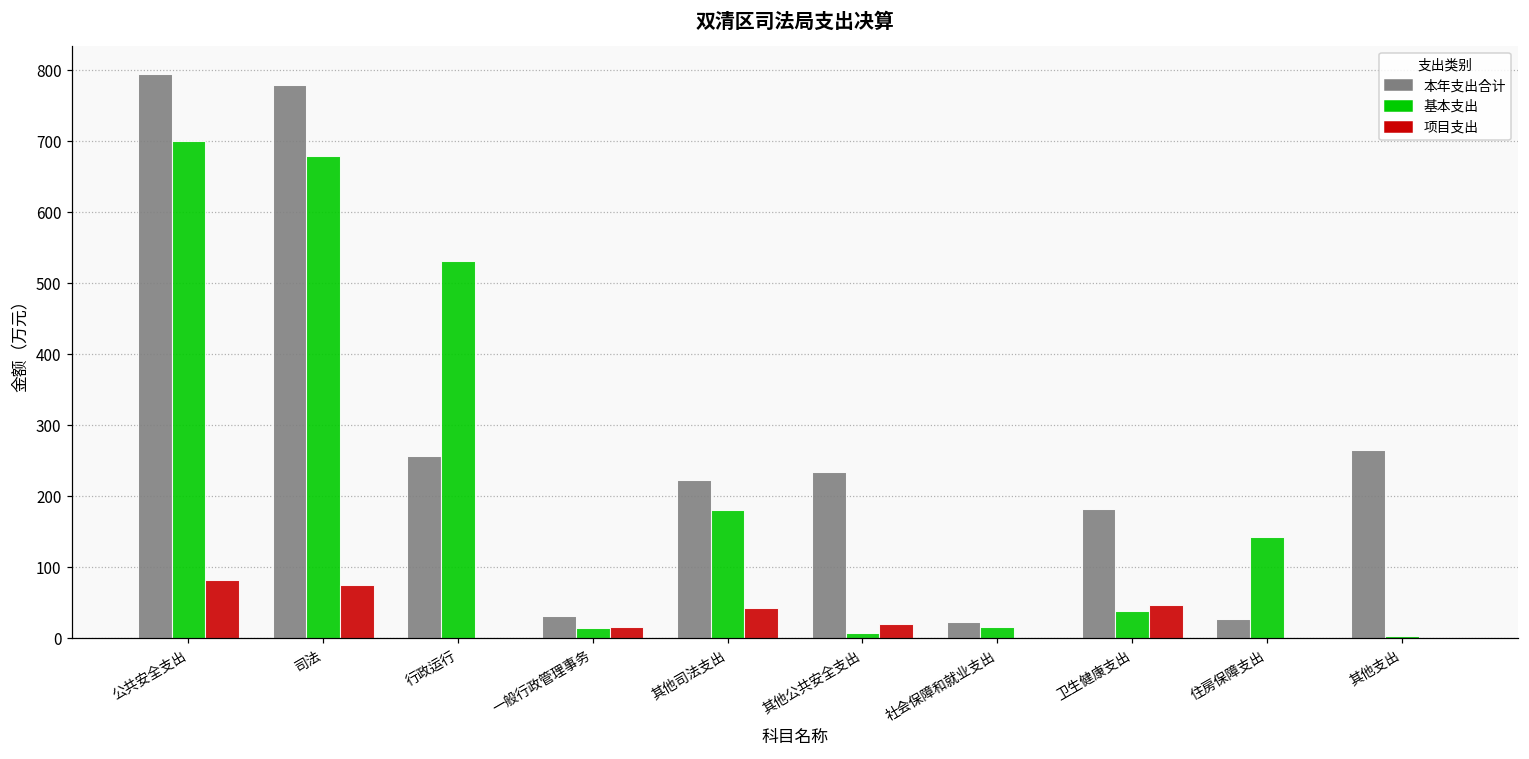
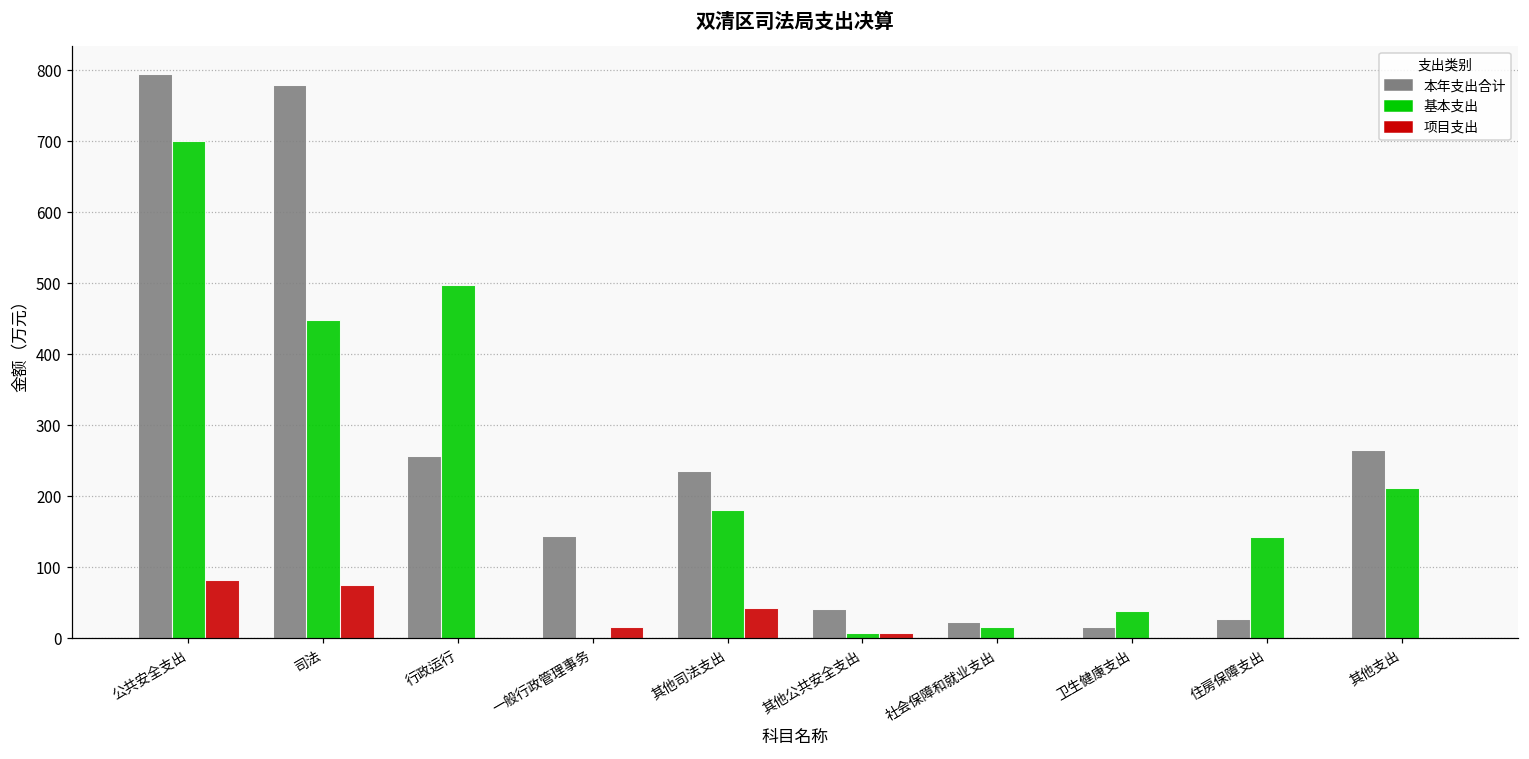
  {
    "本年支出合计": {
      "公共安全支出": 790,
      "司法": 780,
      "行政运行": 260,
-     "一般行政管理事务": 30,
-     "其他司法支出": 220,
-     "其他公共安全支出": 230,
+     "一般行政管理事务": 140,
+     "其他司法支出": 240,
+     "其他公共安全支出": 40,
      "社会保障和就业支出": 20,
-     "卫生健康支出": 180,
+     "卫生健康支出": 20,
      "住房保障支出": 30,
      "其他支出": 260
    },
    "基本支出": {
      "公共安全支出": 700,
-     "司法": 680,
-     "行政运行": 530,
-     "一般行政管理事务": 10,
+     "司法": 450,
+     "行政运行": 500,
+     "一般行政管理事务": 0,
      "其他司法支出": 180,
      "其他公共安全支出": 10,
      "社会保障和就业支出": 20,
      "卫生健康支出": 40,
      "住房保障支出": 140,
-     "其他支出": 0
+     "其他支出": 210
    },
    "项目支出": {
      "公共安全支出": 80,
      "司法": 70,
      "行政运行": 0,
      "一般行政管理事务": 20,
      "其他司法支出": 40,
-     "其他公共安全支出": 20,
+     "其他公共安全支出": 10,
      "社会保障和就业支出": 0,
-     "卫生健康支出": 50,
+     "卫生健康支出": 0,
      "住房保障支出": 0,
      "其他支出": 0
    }
  }
